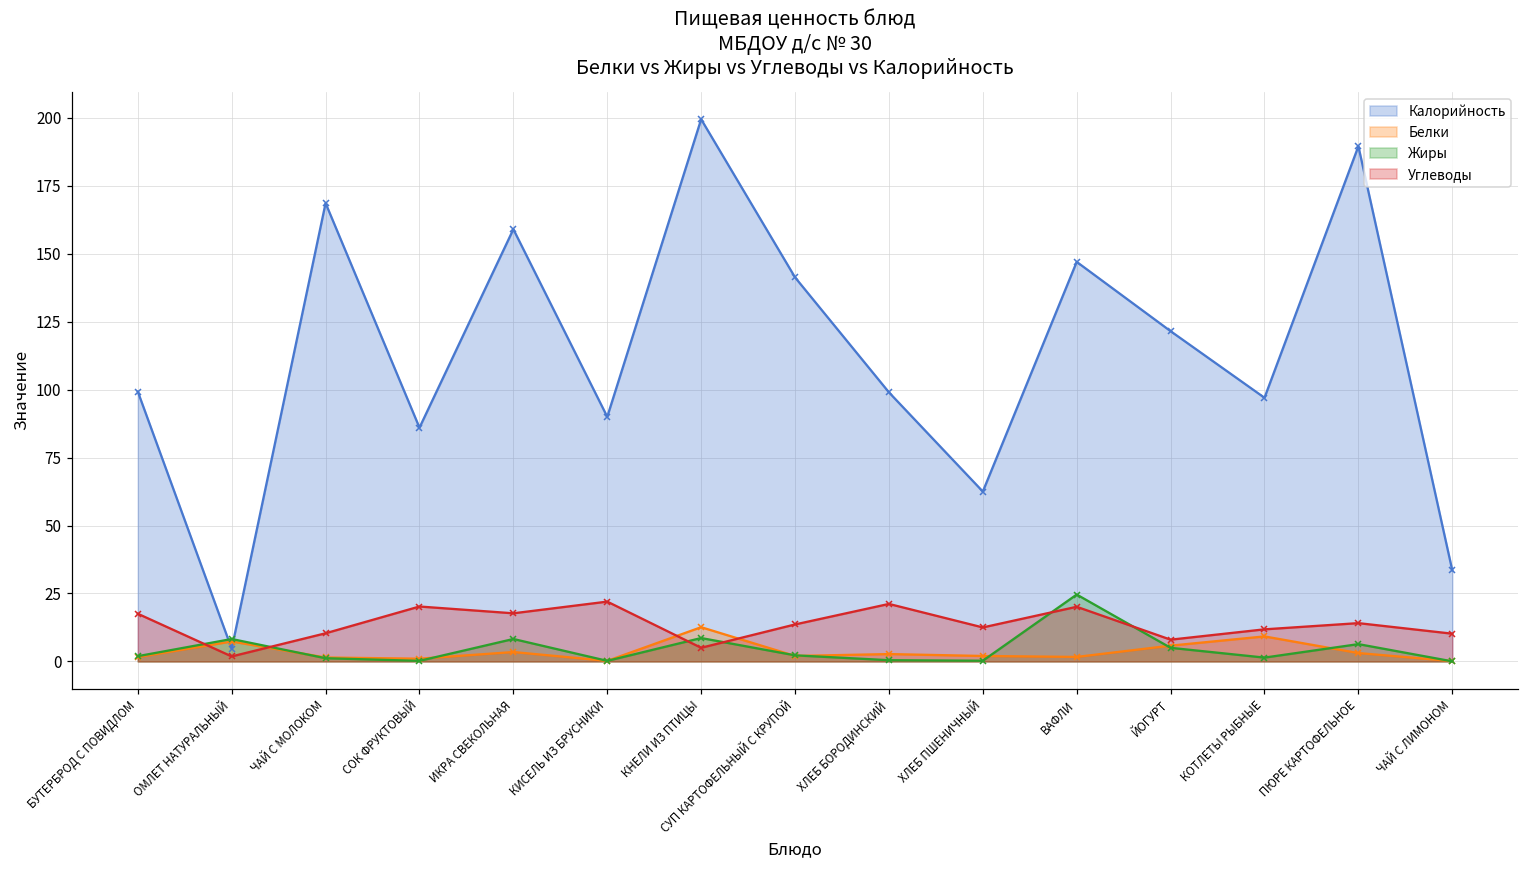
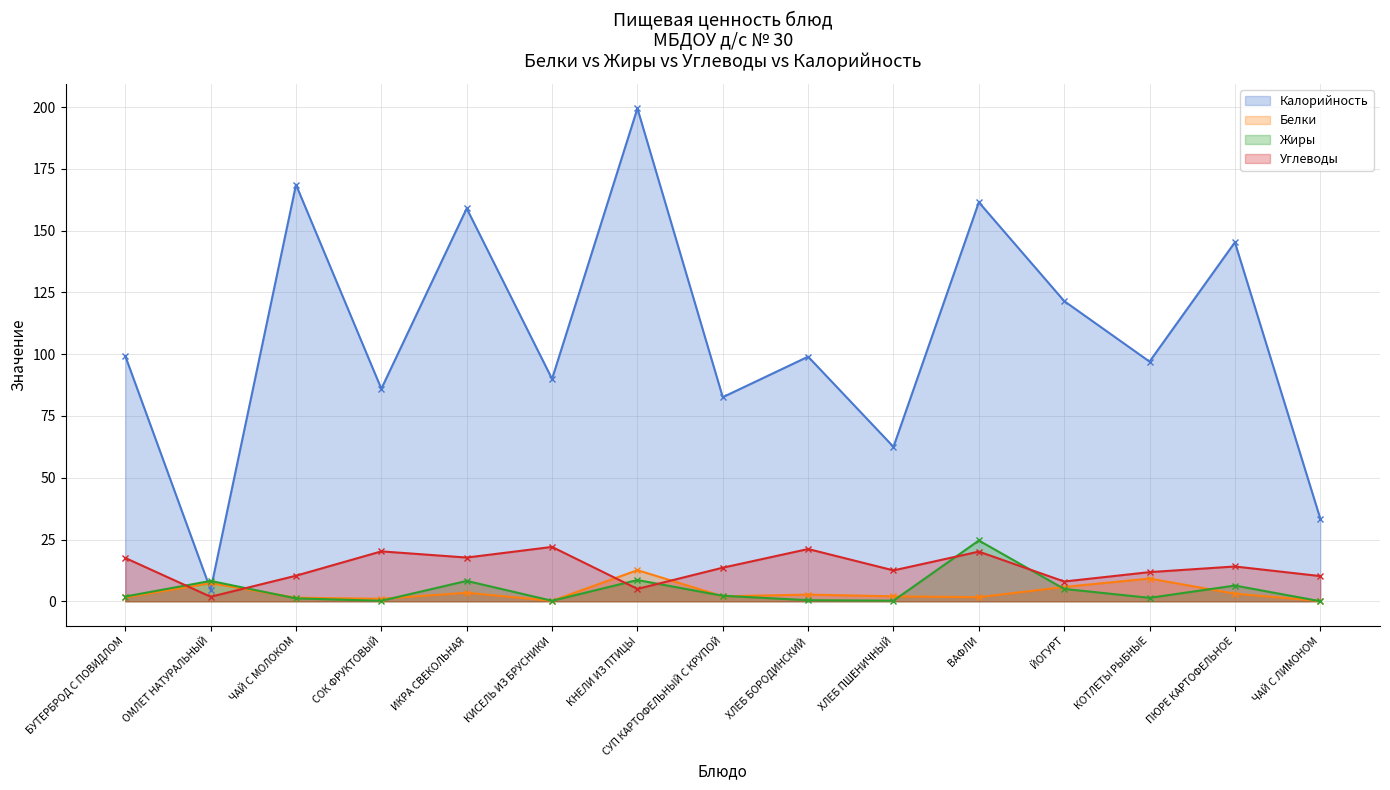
  {
    "Калорийность": {
      "БУТЕРБРОД С ПОВИДЛОМ": 99,
      "ОМЛЕТ НАТУРАЛЬНЫЙ": 5,
      "ЧАЙ С МОЛОКОМ": 169,
      "СОК ФРУКТОВЫЙ": 86,
      "ИКРА СВЕКОЛЬНАЯ": 159,
      "КИСЕЛЬ ИЗ БРУСНИКИ": 90,
      "КНЕЛИ ИЗ ПТИЦЫ": 199,
-     "СУП КАРТОФЕЛЬНЫЙ С КРУПОЙ": 141,
+     "СУП КАРТОФЕЛЬНЫЙ С КРУПОЙ": 83,
      "ХЛЕБ БОРОДИНСКИЙ": 99,
      "ХЛЕБ ПШЕНИЧНЫЙ": 63,
-     "ВАФЛИ": 147,
+     "ВАФЛИ": 162,
      "ЙОГУРТ": 122,
      "КОТЛЕТЫ РЫБНЫЕ": 97,
-     "ПЮРЕ КАРТОФЕЛЬНОЕ": 190,
+     "ПЮРЕ КАРТОФЕЛЬНОЕ": 145,
      "ЧАЙ С ЛИМОНОМ": 34
    },
    "Жиры": {
      "ИКРА СВЕКОЛЬНАЯ": 8,
      "КНЕЛИ ИЗ ПТИЦЫ": 9,
      "ХЛЕБ БОРОДИНСКИЙ": 0,
      "ХЛЕБ ПШЕНИЧНЫЙ": 0,
      "ВАФЛИ": 25,
      "КОТЛЕТЫ РЫБНЫЕ": 1,
      "ПЮРЕ КАРТОФЕЛЬНОЕ": 6
    }
  }
